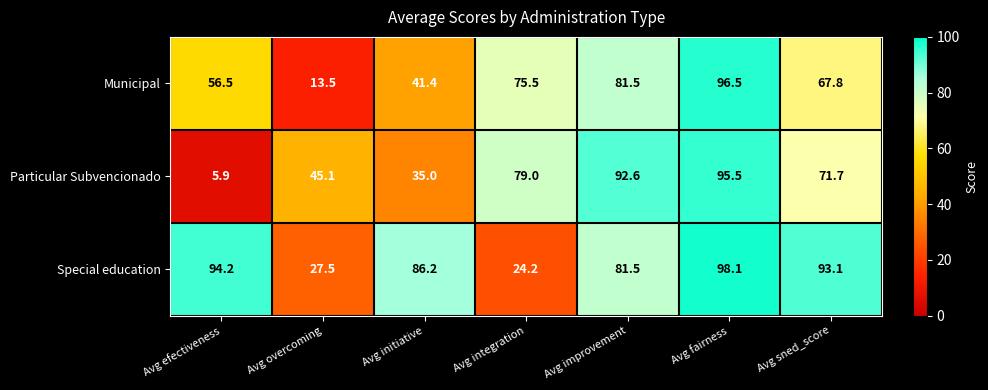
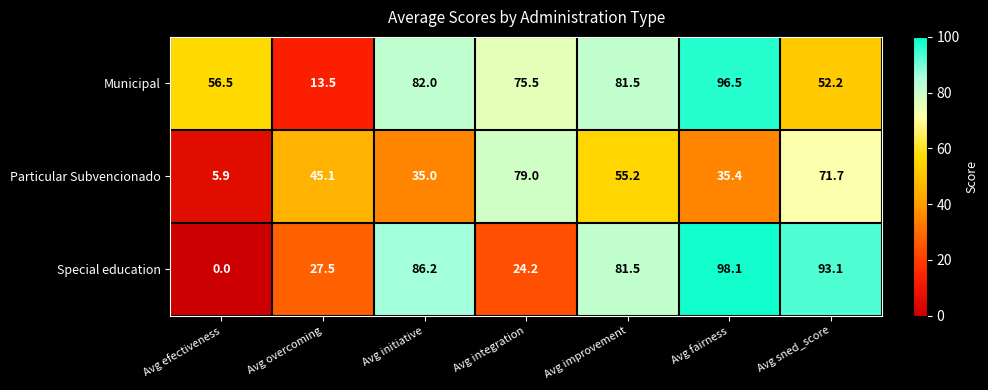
  {
    "Municipal": {
      "Avg efectiveness": 56.5,
      "Avg overcoming": 13.5,
-     "Avg initiative": 41.4,
+     "Avg initiative": 82.0,
      "Avg integration": 75.5,
      "Avg improvement": 81.5,
      "Avg fairness": 96.5,
-     "Avg sned_score": 67.8
+     "Avg sned_score": 52.2
    },
    "Particular Subvencionado": {
      "Avg efectiveness": 5.9,
      "Avg overcoming": 45.1,
      "Avg initiative": 35.0,
      "Avg integration": 79.0,
-     "Avg improvement": 92.6,
-     "Avg fairness": 95.5,
+     "Avg improvement": 55.2,
+     "Avg fairness": 35.4,
      "Avg sned_score": 71.7
    },
    "Special education": {
-     "Avg efectiveness": 94.2,
+     "Avg efectiveness": 0.0,
      "Avg overcoming": 27.5,
      "Avg initiative": 86.2,
      "Avg integration": 24.2,
      "Avg improvement": 81.5,
      "Avg fairness": 98.1,
      "Avg sned_score": 93.1
    }
  }
